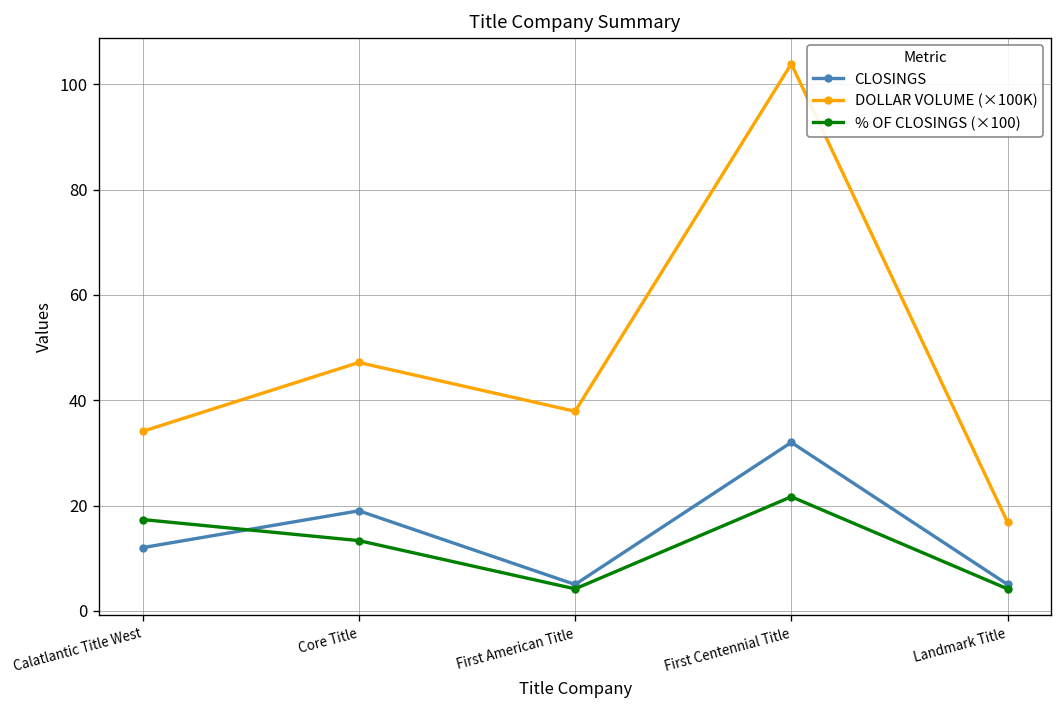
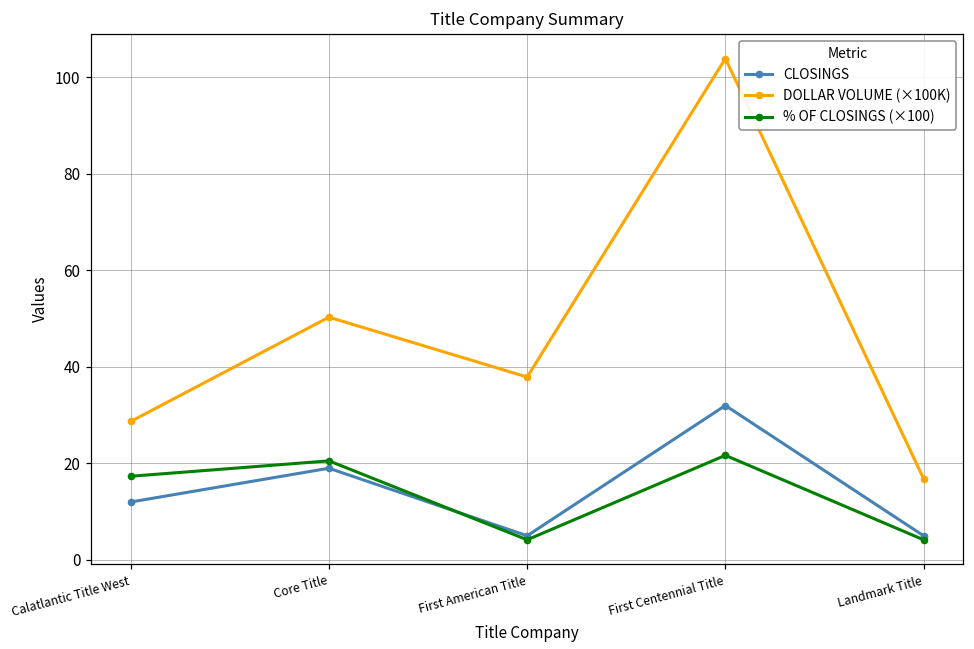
  {
    "CLOSINGS": {
      "Calatlantic Title West": 12,
      "Core Title": 19,
      "First American Title": 5,
      "First Centennial Title": 32,
      "Landmark Title": 5
    },
    "DOLLAR VOLUME (×100K)": {
-     "Calatlantic Title West": 34,
-     "Core Title": 47,
+     "Calatlantic Title West": 29,
+     "Core Title": 50,
      "First American Title": 38,
      "First Centennial Title": 104,
      "Landmark Title": 17
    },
    "% OF CLOSINGS (×100)": {
      "Calatlantic Title West": 17,
-     "Core Title": 13,
+     "Core Title": 21,
      "First American Title": 4,
      "First Centennial Title": 22,
      "Landmark Title": 4
    }
  }
